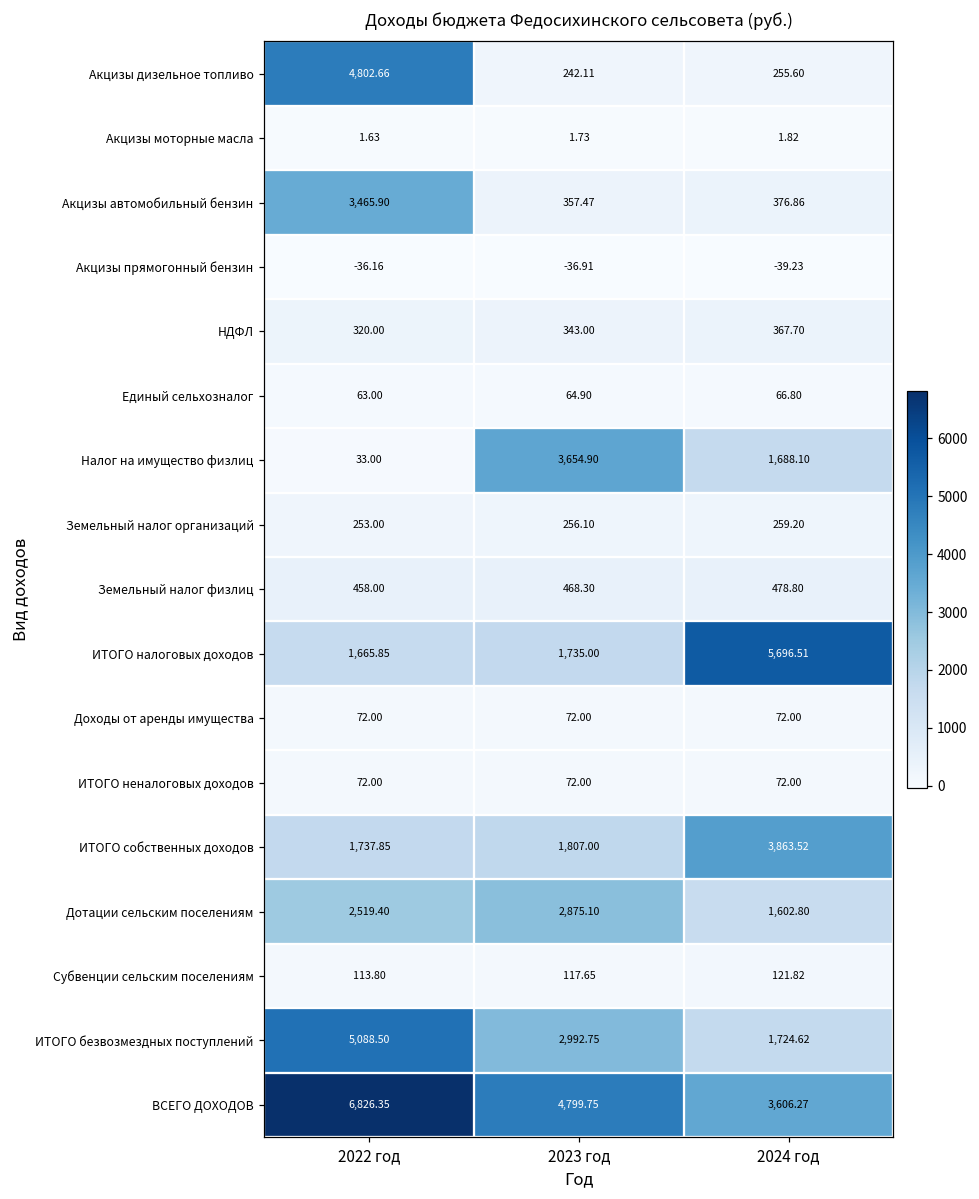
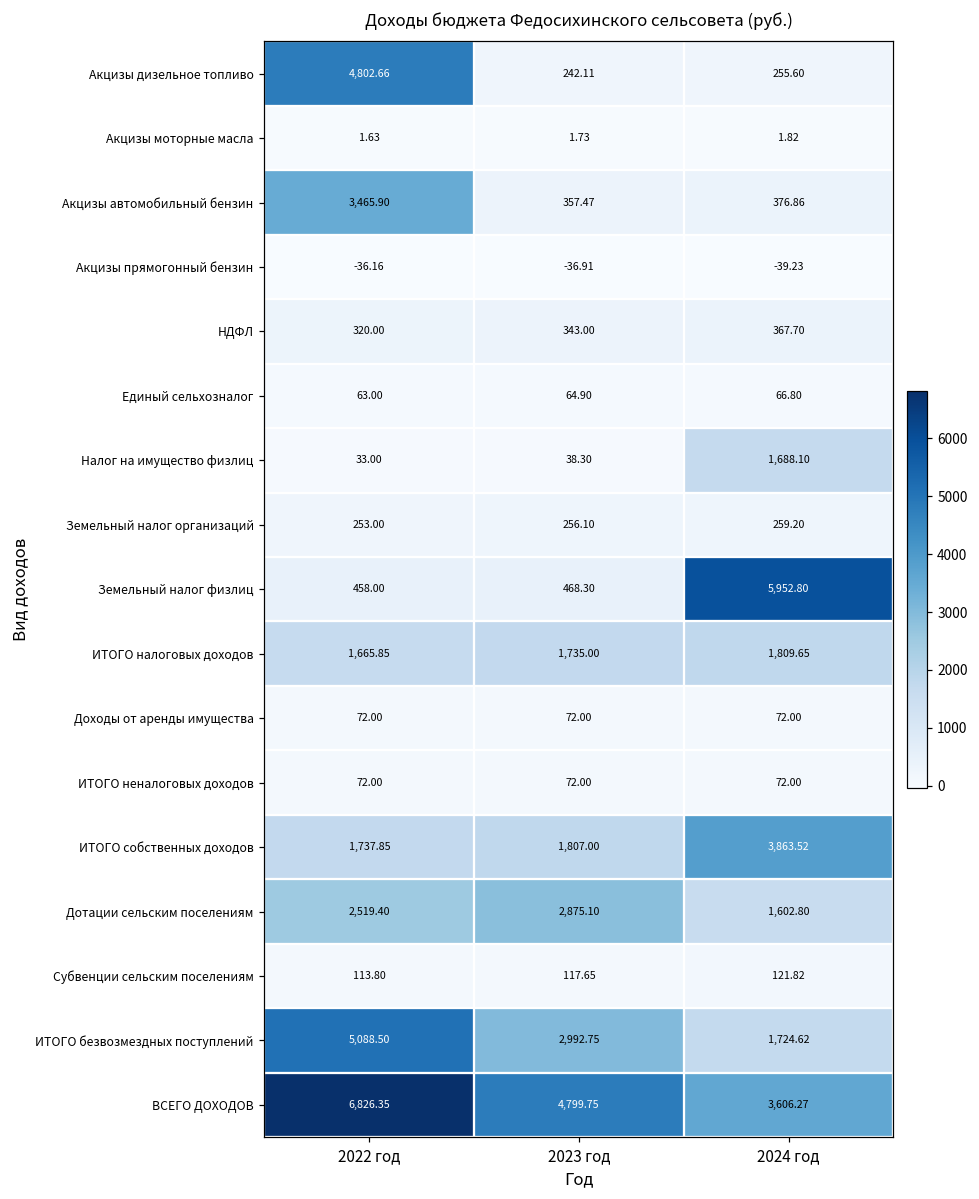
  {
    "Акцизы дизельное топливо": {
      "2022 год": "4,802.66",
      "2023 год": "242.11",
      "2024 год": "255.60"
    },
    "Акцизы моторные масла": {
      "2022 год": "1.63",
      "2023 год": "1.73",
      "2024 год": "1.82"
    },
    "Акцизы автомобильный бензин": {
      "2022 год": "3,465.90",
      "2023 год": "357.47",
      "2024 год": "376.86"
    },
    "Акцизы прямогонный бензин": {
      "2022 год": "-36.16",
      "2023 год": "-36.91",
      "2024 год": "-39.23"
    },
    "НДФЛ": {
      "2022 год": "320.00",
      "2023 год": "343.00",
      "2024 год": "367.70"
    },
    "Единый сельхозналог": {
      "2022 год": "63.00",
      "2023 год": "64.90",
      "2024 год": "66.80"
    },
    "Налог на имущество физлиц": {
      "2022 год": "33.00",
-     "2023 год": "3,654.90",
+     "2023 год": "38.30",
      "2024 год": "1,688.10"
    },
    "Земельный налог организаций": {
      "2022 год": "253.00",
      "2023 год": "256.10",
      "2024 год": "259.20"
    },
    "Земельный налог физлиц": {
      "2022 год": "458.00",
      "2023 год": "468.30",
-     "2024 год": "478.80"
+     "2024 год": "5,952.80"
    },
    "ИТОГО налоговых доходов": {
      "2022 год": "1,665.85",
      "2023 год": "1,735.00",
-     "2024 год": "5,696.51"
+     "2024 год": "1,809.65"
    },
    "Доходы от аренды имущества": {
      "2022 год": "72.00",
      "2023 год": "72.00",
      "2024 год": "72.00"
    },
    "ИТОГО неналоговых доходов": {
      "2022 год": "72.00",
      "2023 год": "72.00",
      "2024 год": "72.00"
    },
    "ИТОГО собственных доходов": {
      "2022 год": "1,737.85",
      "2023 год": "1,807.00",
      "2024 год": "3,863.52"
    },
    "Дотации сельским поселениям": {
      "2022 год": "2,519.40",
      "2023 год": "2,875.10",
      "2024 год": "1,602.80"
    },
    "Субвенции сельским поселениям": {
      "2022 год": "113.80",
      "2023 год": "117.65",
      "2024 год": "121.82"
    },
    "ИТОГО безвозмездных поступлений": {
      "2022 год": "5,088.50",
      "2023 год": "2,992.75",
      "2024 год": "1,724.62"
    },
    "ВСЕГО ДОХОДОВ": {
      "2022 год": "6,826.35",
      "2023 год": "4,799.75",
      "2024 год": "3,606.27"
    }
  }
